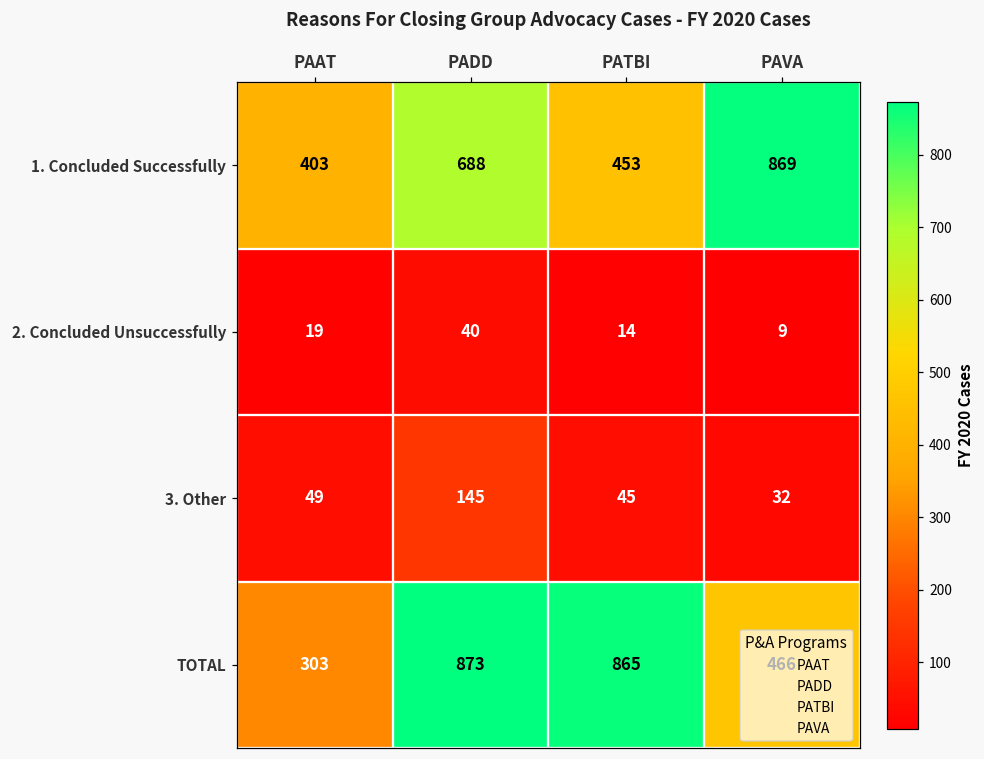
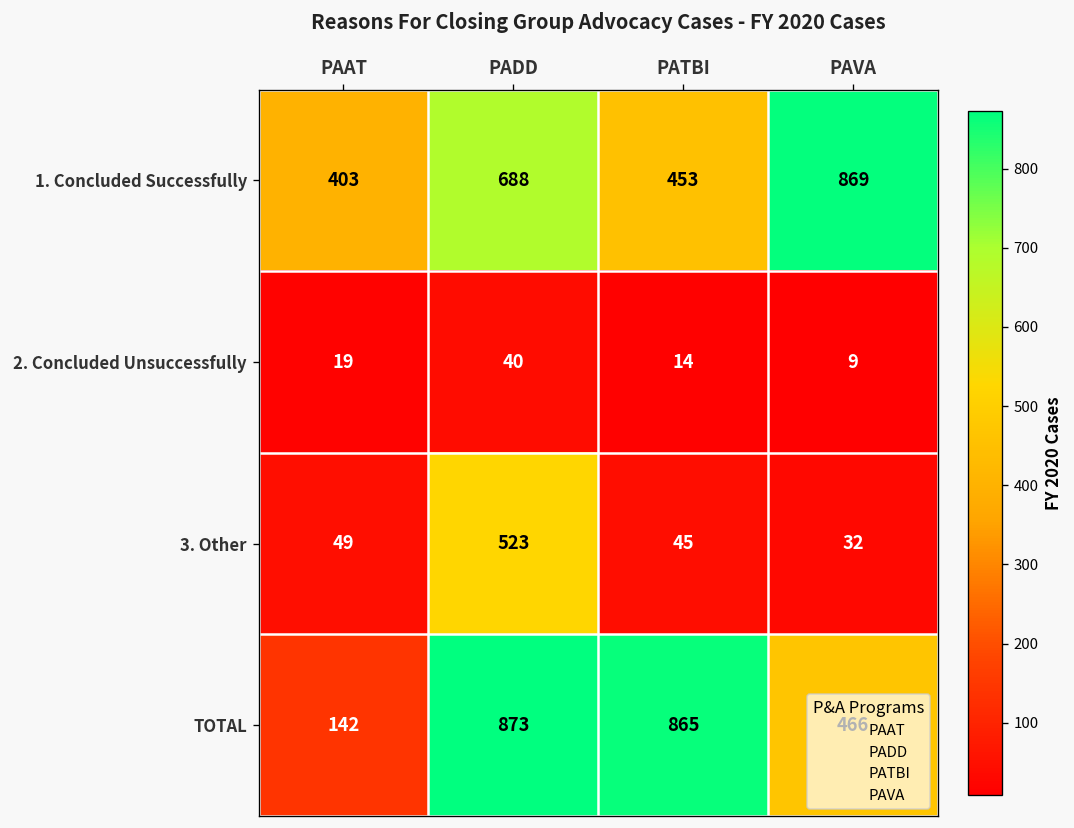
  {
    "1. Concluded Successfully": {
      "PAAT": 403,
      "PADD": 688,
      "PATBI": 453,
      "PAVA": 869
    },
    "2. Concluded Unsuccessfully": {
      "PAAT": 19,
      "PADD": 40,
      "PATBI": 14,
      "PAVA": 9
    },
    "3. Other": {
      "PAAT": 49,
-     "PADD": 145,
+     "PADD": 523,
      "PATBI": 45,
      "PAVA": 32
    },
    "TOTAL": {
-     "PAAT": 303,
+     "PAAT": 142,
      "PADD": 873,
      "PATBI": 865
    }
  }
